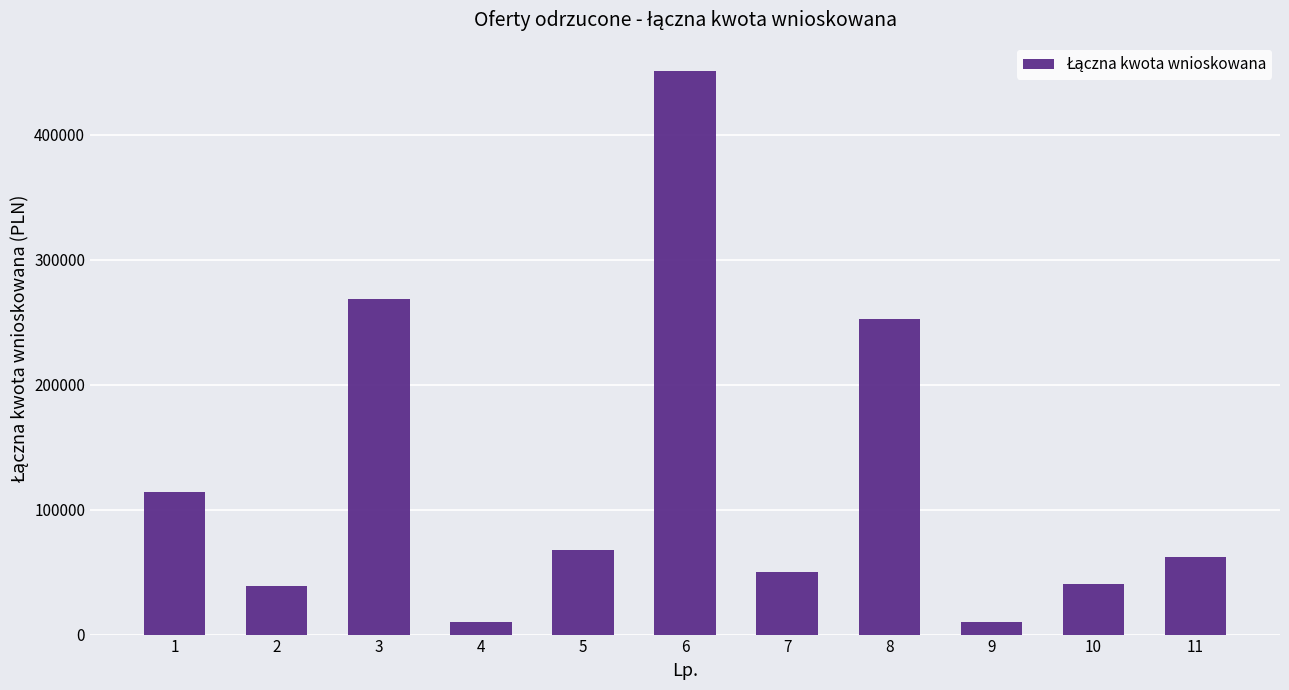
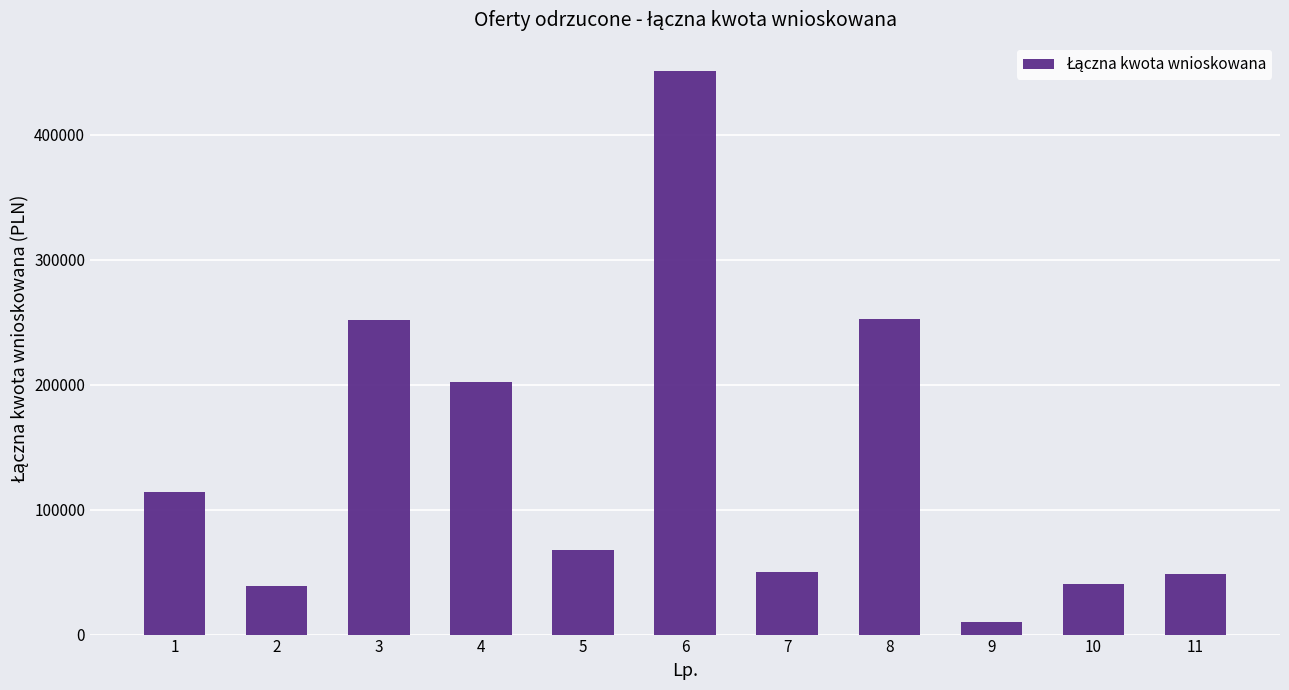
  {
    "1": 114000,
    "2": 39000,
-   "3": 268000,
-   "4": 10000,
+   "3": 252000,
+   "4": 202000,
    "5": 68000,
    "6": 451000,
    "7": 50000,
    "8": 252000,
    "9": 10000,
    "10": 41000,
-   "11": 62000
+   "11": 49000
  }
